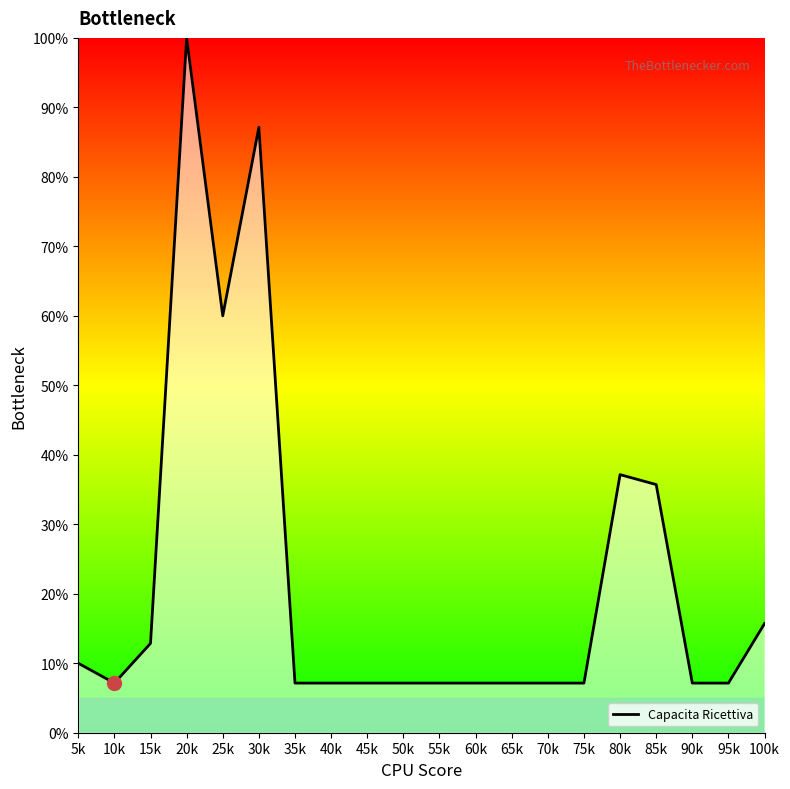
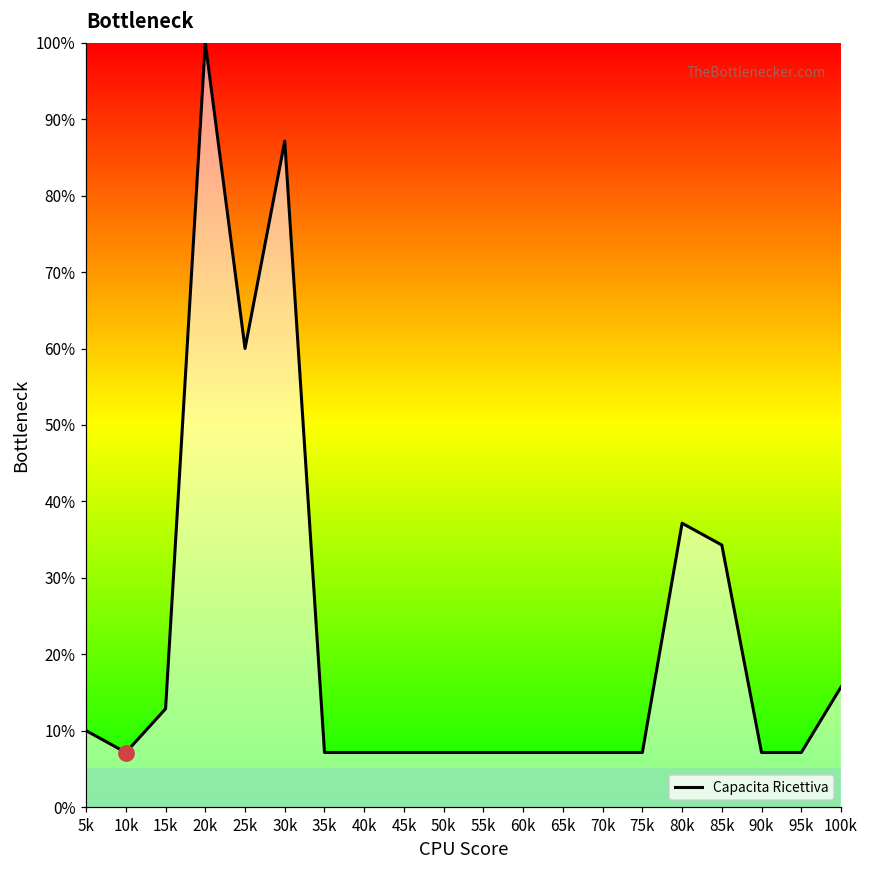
  {
    "Capacita Ricettiva": {
      "5k": "10%",
      "15k": "13%",
      "20k": "100%",
      "25k": "60%",
      "30k": "87%",
      "35k": "7%",
      "40k": "7%",
      "45k": "7%",
      "50k": "7%",
      "55k": "7%",
      "60k": "7%",
      "65k": "7%",
      "70k": "7%",
      "75k": "7%",
      "80k": "37%",
-     "85k": "36%",
+     "85k": "34%",
      "90k": "7%",
      "95k": "7%",
      "100k": "16%"
    }
  }
